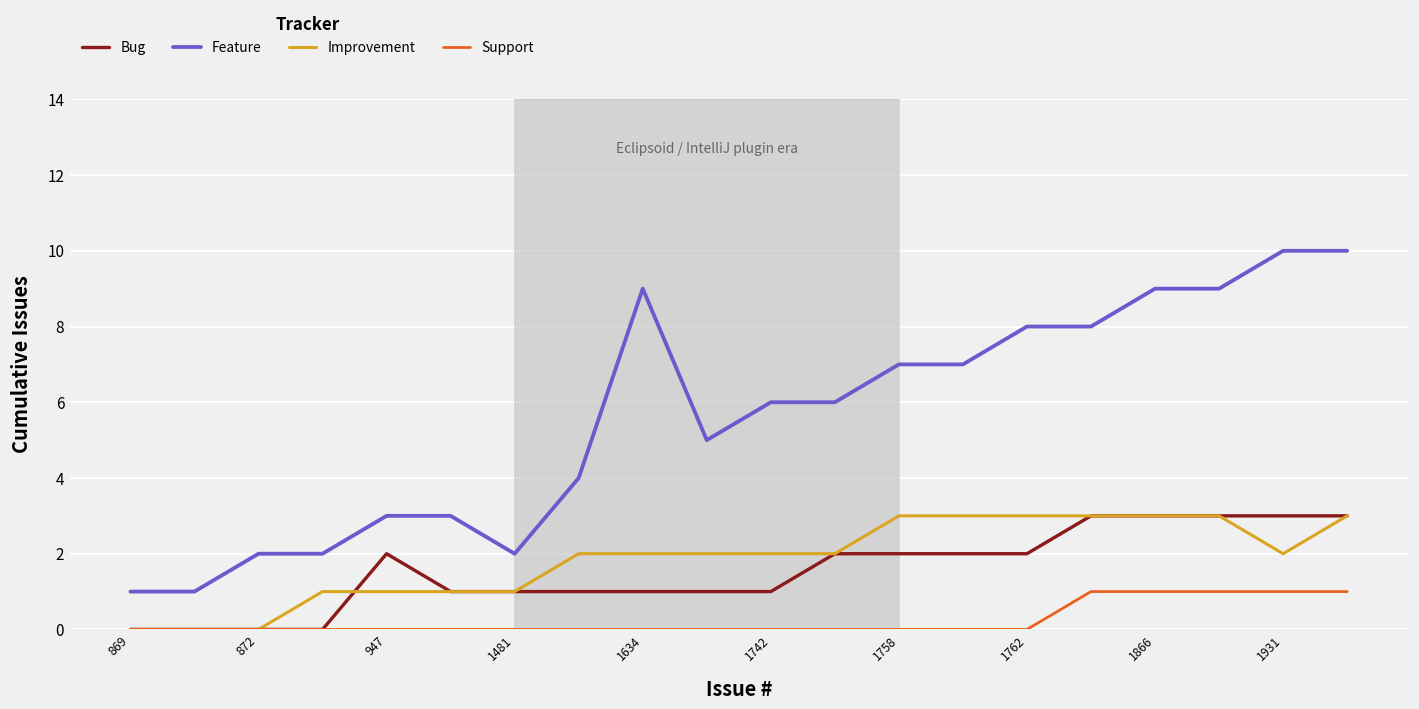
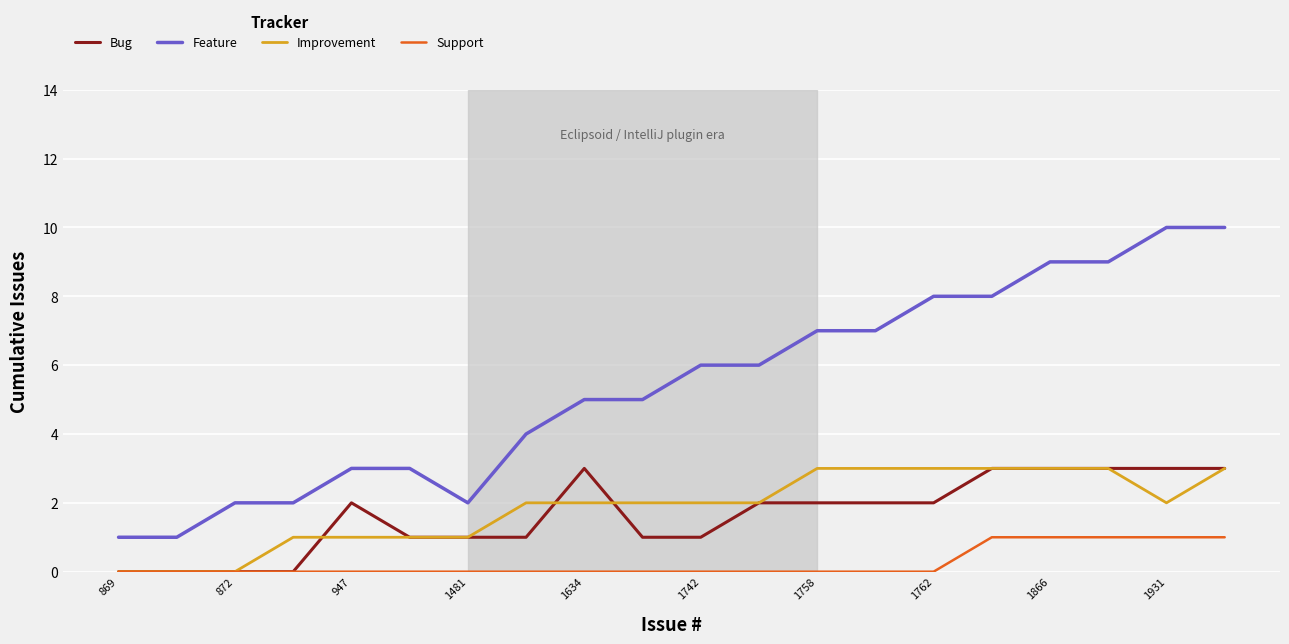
  {
    "Bug": {
      "947": 2,
-     "1634": 1,
+     "1634": 3,
      "1742": 1,
      "1758": 2,
      "1762": 2,
      "1931": 3
    },
    "Feature": {
      "869": 1,
      "872": 2,
      "947": 3,
      "1481": 2,
-     "1634": 9,
+     "1634": 5,
      "1742": 6,
      "1758": 7,
      "1762": 8,
      "1866": 9,
      "1931": 10
    },
    "Improvement": {
      "947": 1,
      "1634": 2,
      "1742": 2,
      "1758": 3,
      "1762": 3,
      "1931": 2
    },
    "Support": {
      "947": 0,
      "1481": 0,
      "1634": 0,
      "1742": 0,
      "1758": 0,
      "1762": 0,
      "1866": 1,
      "1931": 1
    }
  }
